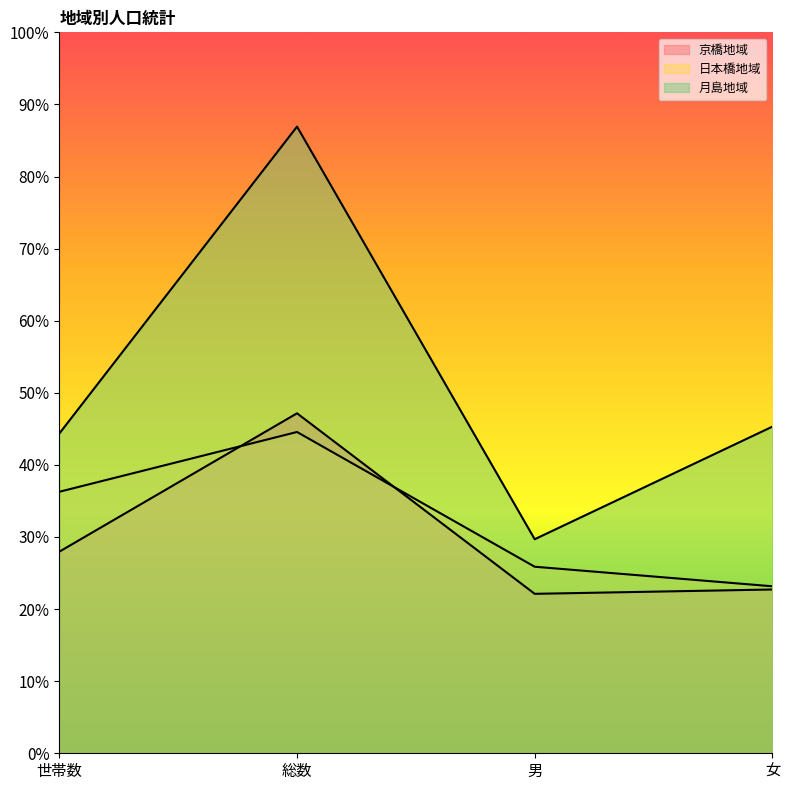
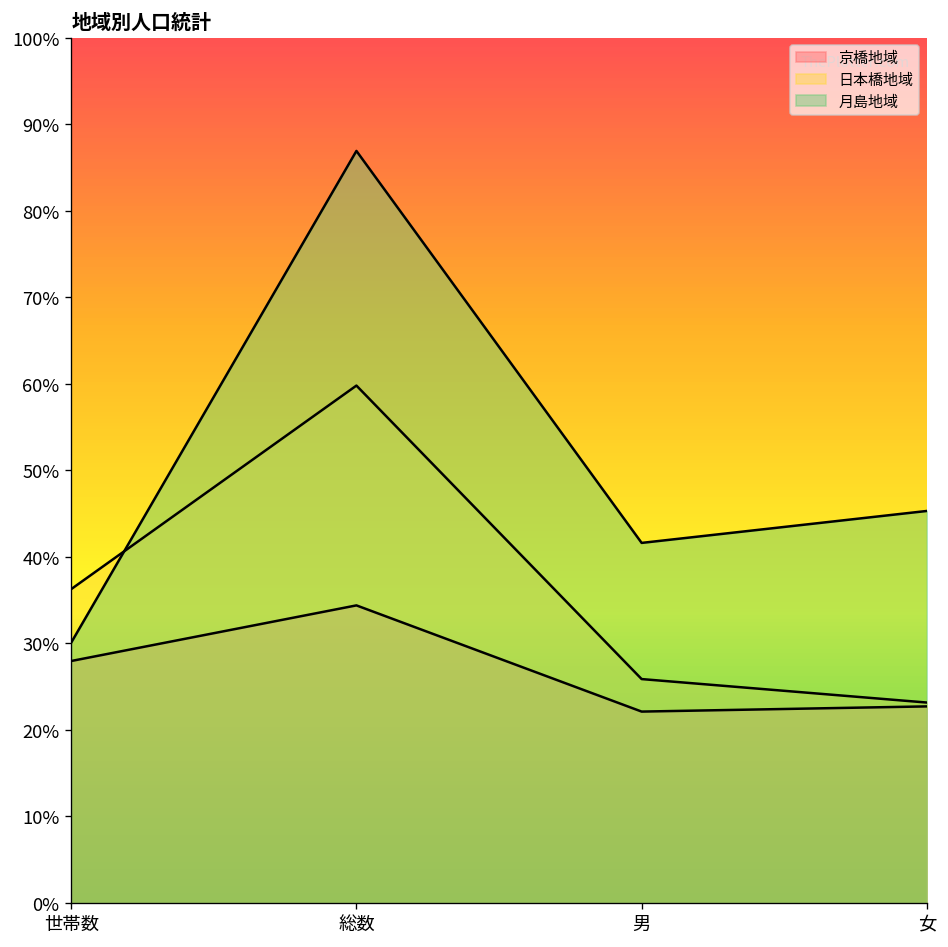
  {
    "京橋地域": {
      "世帯数": "28%",
-     "総数": "47%",
+     "総数": "34%",
      "男": "22%",
      "女": "23%"
    },
    "日本橋地域": {
      "世帯数": "36%",
-     "総数": "45%",
+     "総数": "60%",
      "男": "26%",
      "女": "23%"
    },
    "月島地域": {
-     "世帯数": "44%",
+     "世帯数": "30%",
      "総数": "87%",
-     "男": "30%",
+     "男": "42%",
      "女": "45%"
    }
  }
